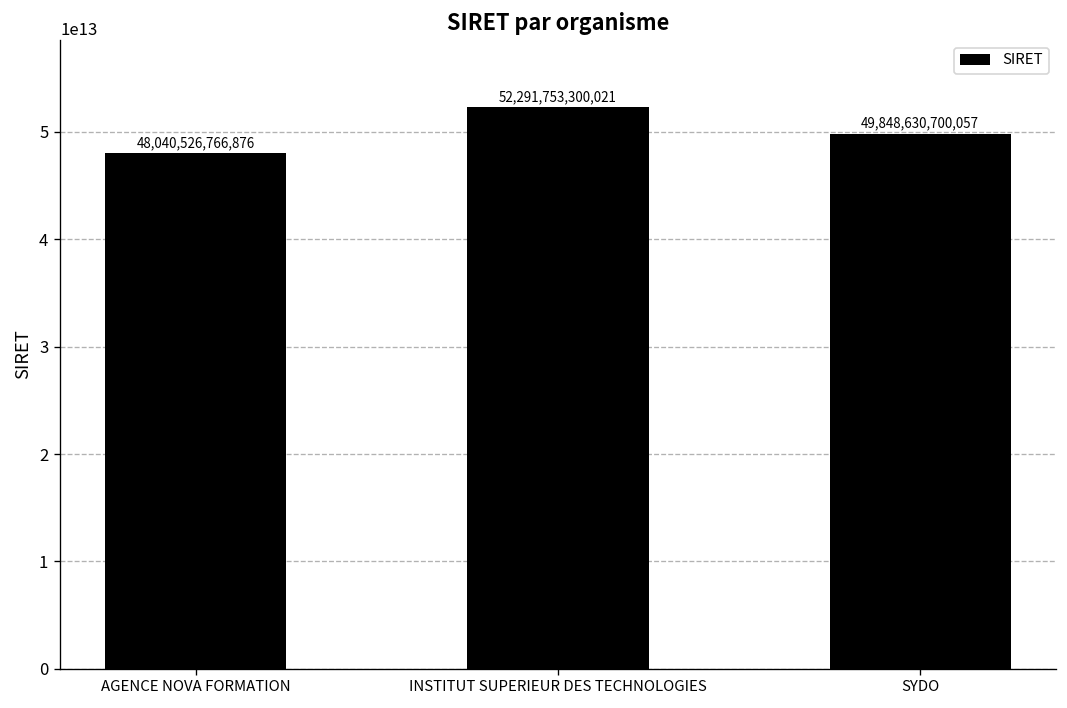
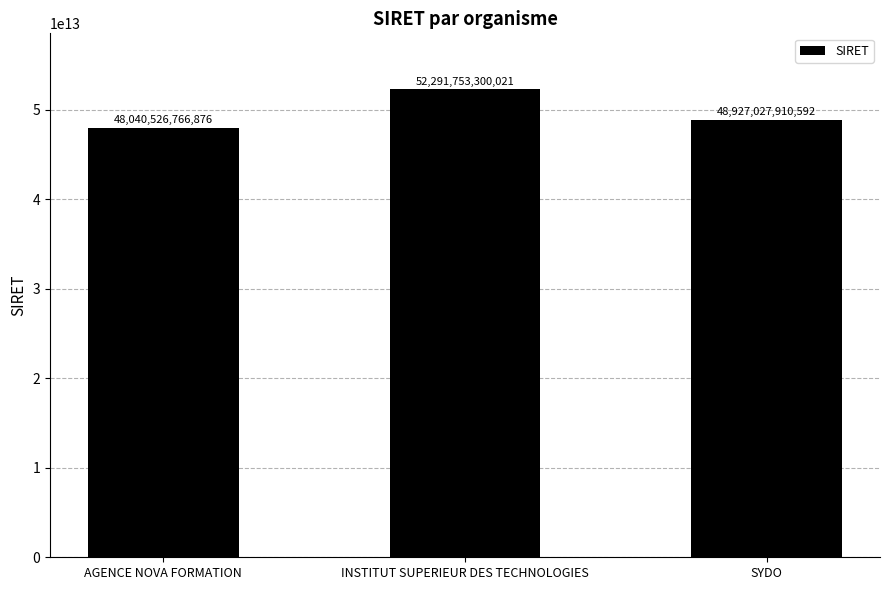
  {
    "AGENCE NOVA FORMATION": "48,040,526,766,876",
    "INSTITUT SUPERIEUR DES TECHNOLOGIES": "52,291,753,300,021",
-   "SYDO": "49,848,630,700,057"
+   "SYDO": "48,927,027,910,592"
  }
